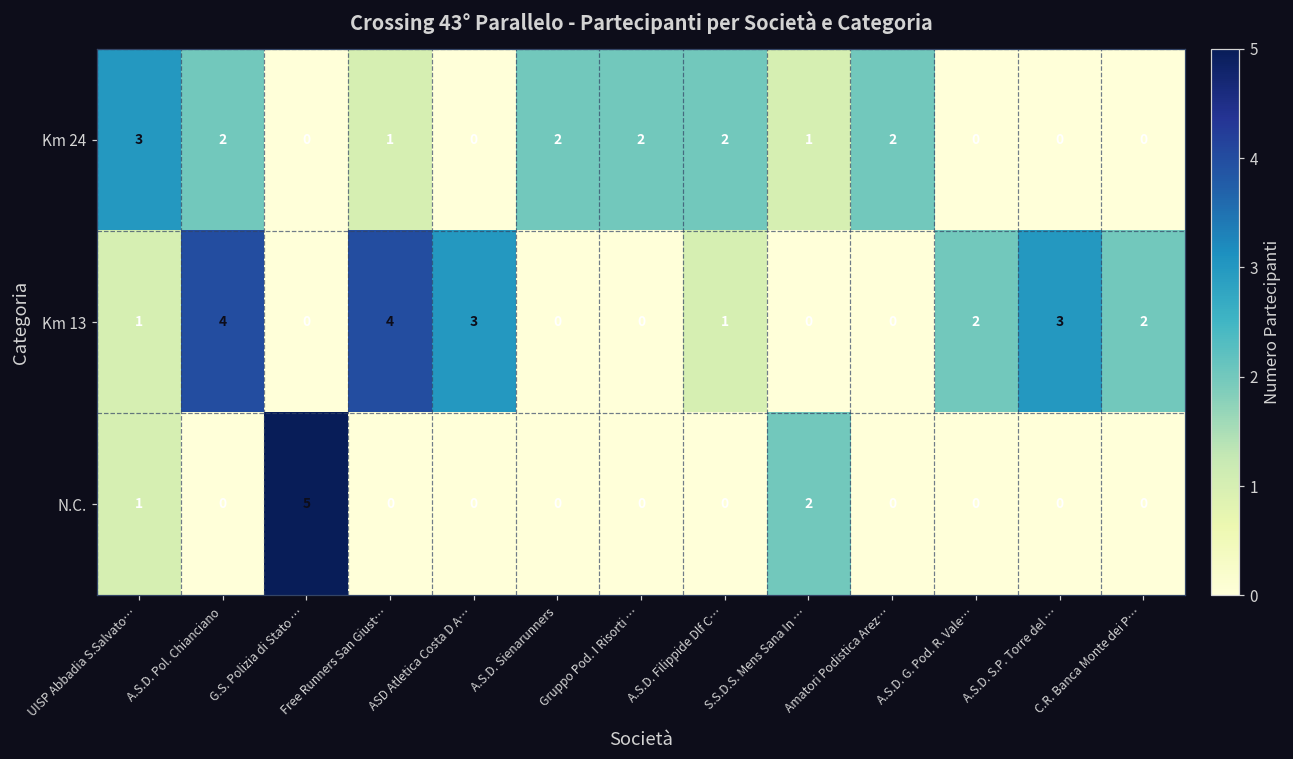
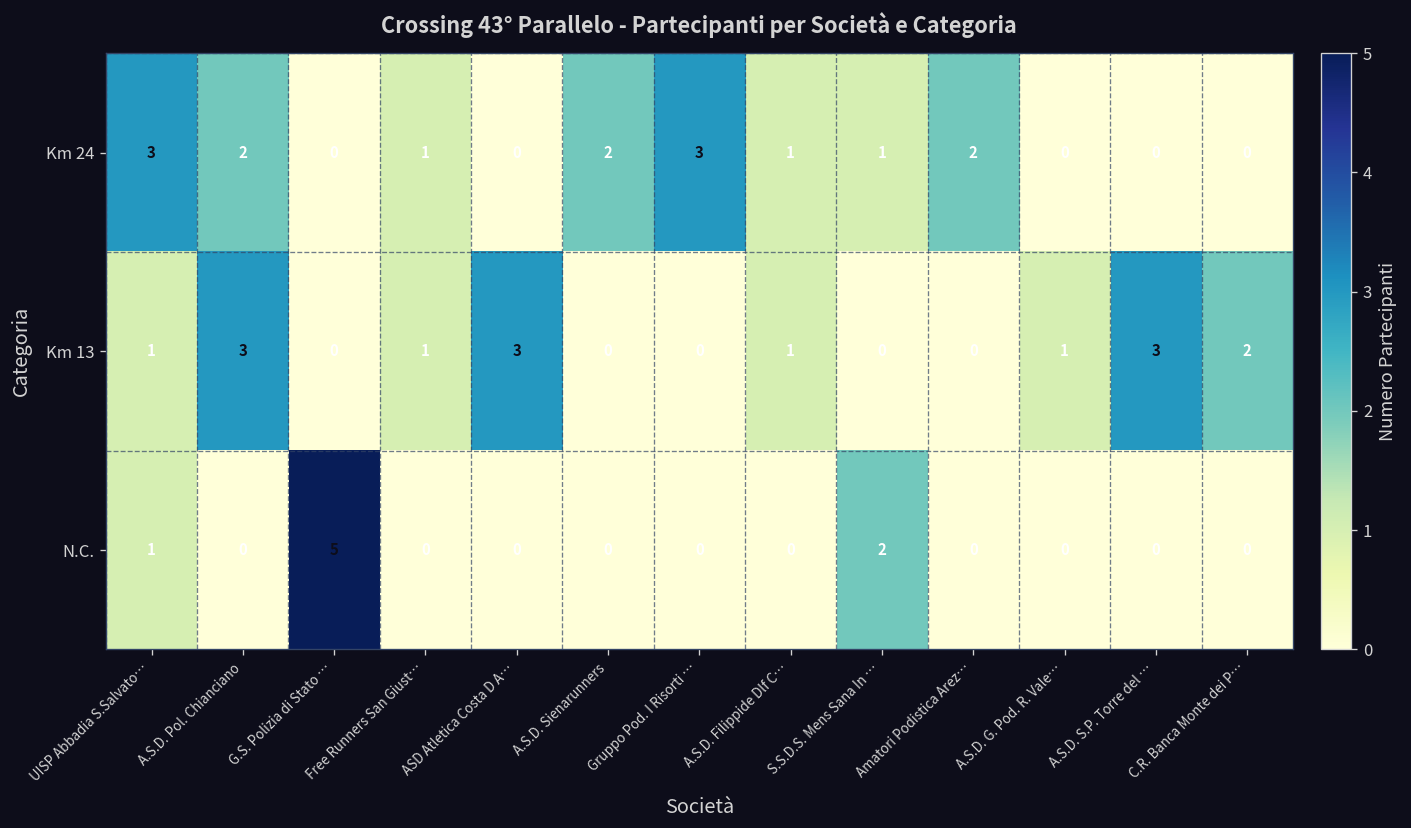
  {
    "Km 24": {
      "UISP Abbadia S.Salvato…": 3,
      "A.S.D. Pol. Chianciano": 2,
      "Free Runners San Giust…": 1,
      "A.S.D. Sienarunners": 2,
-     "Gruppo Pod. I Risorti …": 2,
-     "A.S.D. Filippide Dlf C…": 2,
+     "Gruppo Pod. I Risorti …": 3,
+     "A.S.D. Filippide Dlf C…": 1,
      "S.S.D.S. Mens Sana In …": 1,
      "Amatori Podistica Arez…": 2
    },
    "Km 13": {
      "UISP Abbadia S.Salvato…": 1,
-     "A.S.D. Pol. Chianciano": 4,
-     "Free Runners San Giust…": 4,
+     "A.S.D. Pol. Chianciano": 3,
+     "Free Runners San Giust…": 1,
      "ASD Atletica Costa D A…": 3,
      "A.S.D. Filippide Dlf C…": 1,
-     "A.S.D. G. Pod. R. Vale…": 2,
+     "A.S.D. G. Pod. R. Vale…": 1,
      "A.S.D. S.P. Torre del …": 3,
      "C.R. Banca Monte dei P…": 2
    },
    "N.C.": {
      "UISP Abbadia S.Salvato…": 1,
      "G.S. Polizia di Stato …": 5,
      "S.S.D.S. Mens Sana In …": 2
    }
  }
